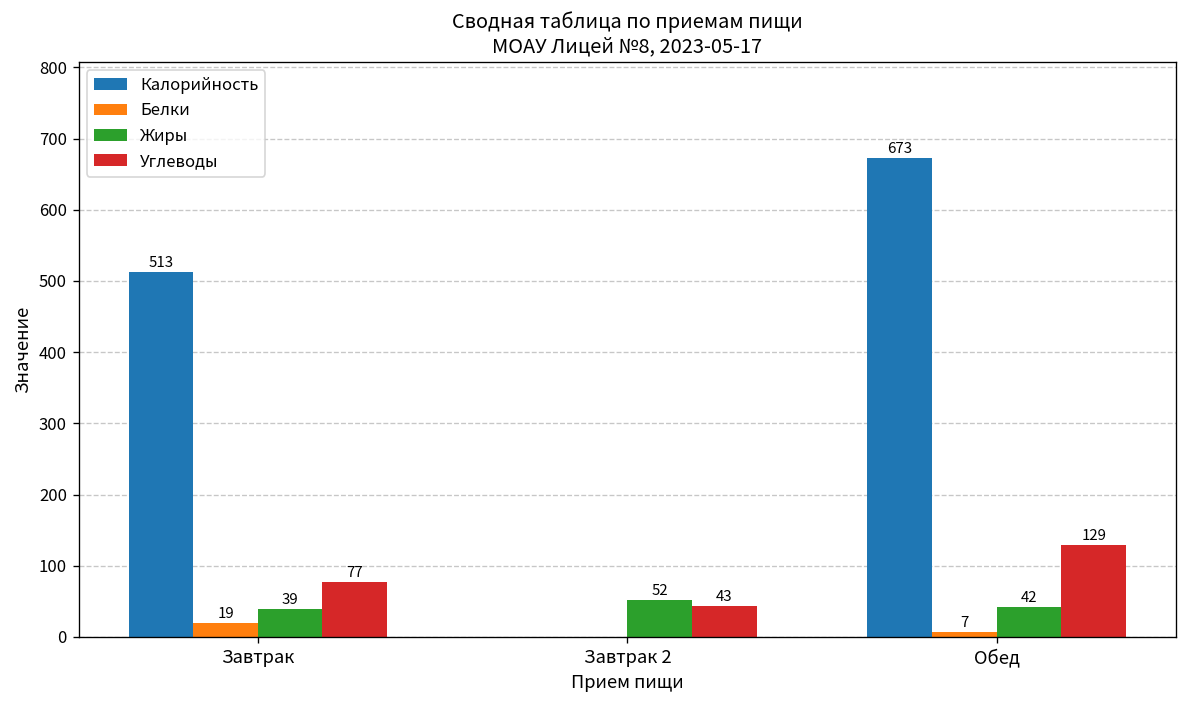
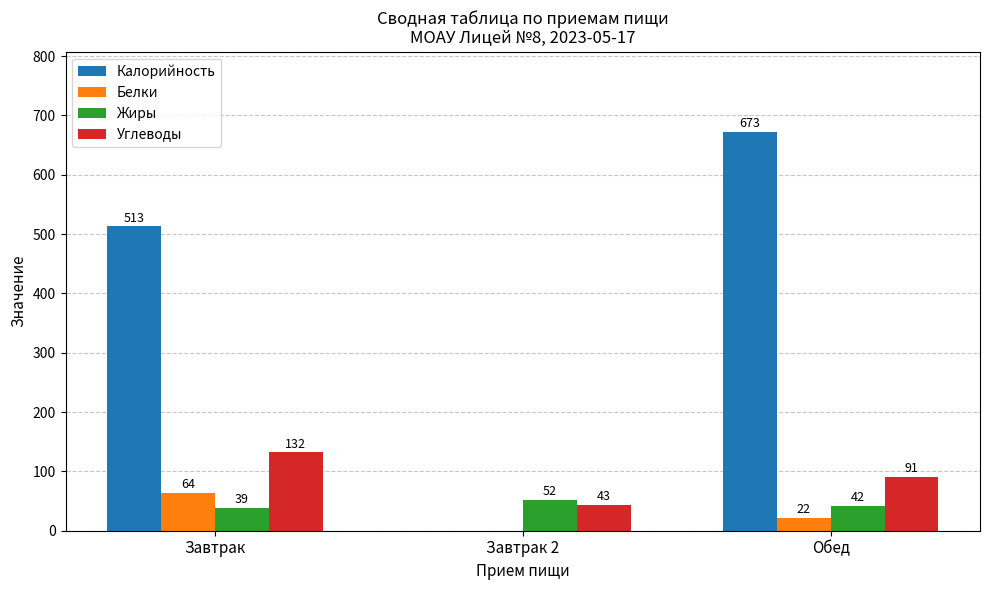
  {
    "Калорийность": {
      "Завтрак": 513,
      "Обед": 673
    },
    "Белки": {
-     "Завтрак": 19,
-     "Обед": 7
+     "Завтрак": 64,
+     "Обед": 22
    },
    "Жиры": {
      "Завтрак": 39,
      "Завтрак 2": 52,
      "Обед": 42
    },
    "Углеводы": {
-     "Завтрак": 77,
+     "Завтрак": 132,
      "Завтрак 2": 43,
-     "Обед": 129
+     "Обед": 91
    }
  }
